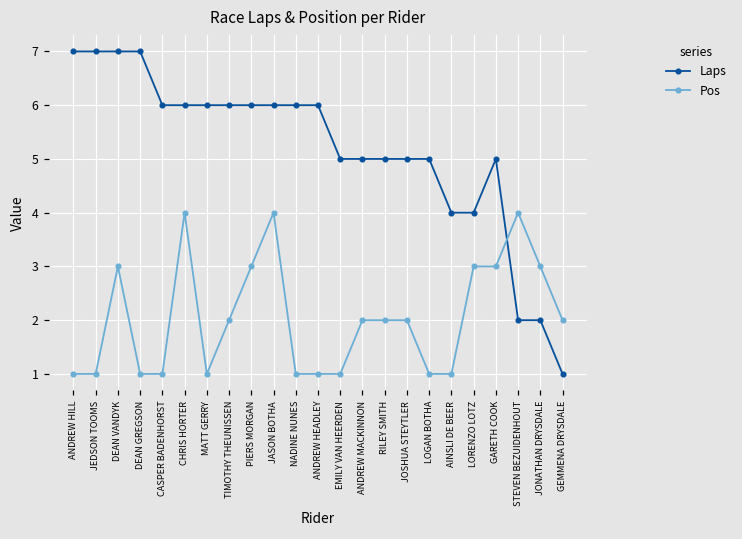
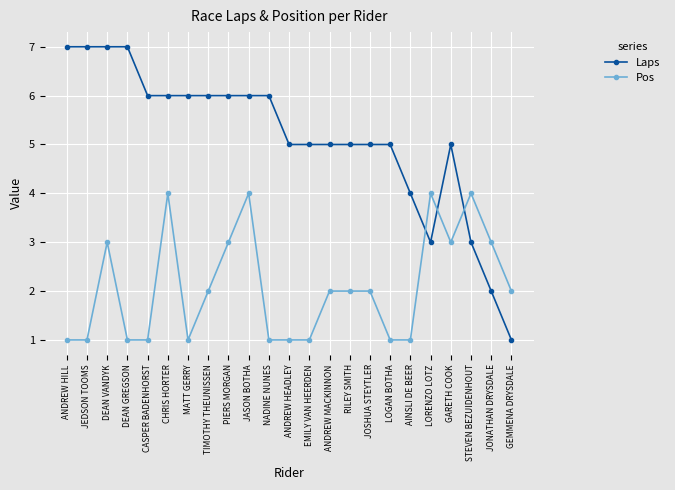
  {
    "Laps": {
      "ANDREW HILL": 7,
      "JEDSON TOOMS": 7,
      "DEAN VANDYK": 7,
      "DEAN GREGSON": 7,
      "CASPER BADENHORST": 6,
      "CHRIS HORTER": 6,
      "MATT GERRY": 6,
      "TIMOTHY THEUNISSEN": 6,
      "PIERS MORGAN": 6,
      "JASON BOTHA": 6,
      "NADINE NUNES": 6,
-     "ANDREW HEADLEY": 6,
+     "ANDREW HEADLEY": 5,
      "EMILY VAN HEERDEN": 5,
      "ANDREW MACKINNON": 5,
      "RILEY SMITH": 5,
      "JOSHUA STEYTLER": 5,
      "LOGAN BOTHA": 5,
      "AINSLI DE BEER": 4,
-     "LORENZO LOTZ": 4,
+     "LORENZO LOTZ": 3,
      "GARETH COOK": 5,
-     "STEVEN BEZUIDENHOUT": 2,
+     "STEVEN BEZUIDENHOUT": 3,
      "JONATHAN DRYSDALE": 2,
      "GEMMENA DRYSDALE": 1
    },
    "Pos": {
      "ANDREW HILL": 1,
      "JEDSON TOOMS": 1,
      "DEAN VANDYK": 3,
      "DEAN GREGSON": 1,
      "CASPER BADENHORST": 1,
      "CHRIS HORTER": 4,
      "MATT GERRY": 1,
      "TIMOTHY THEUNISSEN": 2,
      "PIERS MORGAN": 3,
      "JASON BOTHA": 4,
      "NADINE NUNES": 1,
      "ANDREW HEADLEY": 1,
      "EMILY VAN HEERDEN": 1,
      "ANDREW MACKINNON": 2,
      "RILEY SMITH": 2,
      "JOSHUA STEYTLER": 2,
      "LOGAN BOTHA": 1,
      "AINSLI DE BEER": 1,
-     "LORENZO LOTZ": 3,
+     "LORENZO LOTZ": 4,
      "GARETH COOK": 3,
      "STEVEN BEZUIDENHOUT": 4,
      "JONATHAN DRYSDALE": 3,
      "GEMMENA DRYSDALE": 2
    }
  }
